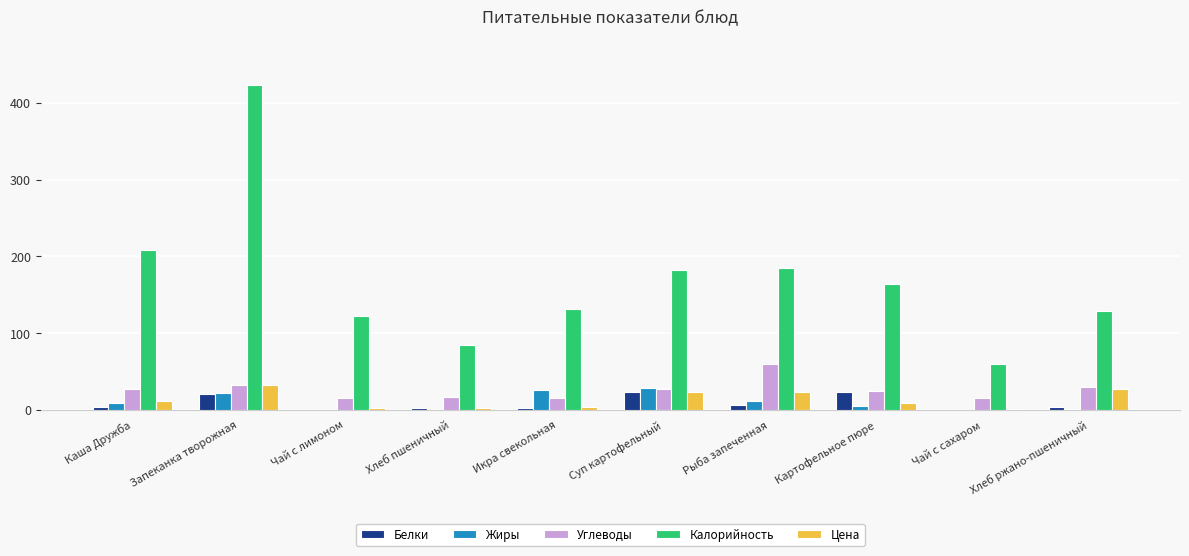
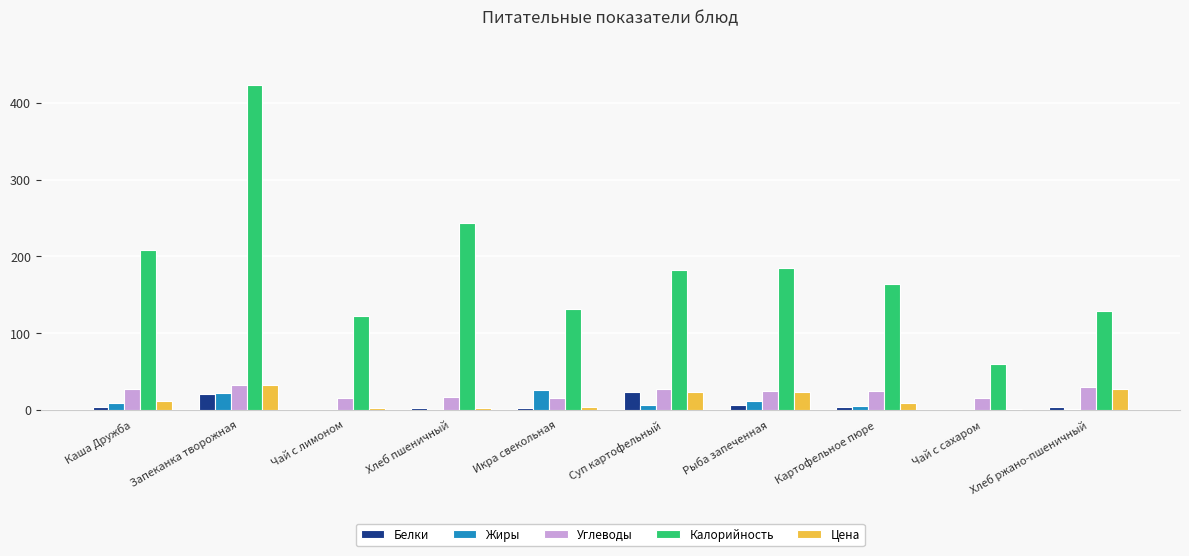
  {
    "Белки": {
      "Каша Дружба": 0,
      "Запеканка творожная": 20,
      "Суп картофельный": 20,
      "Рыба запеченная": 10,
-     "Картофельное пюре": 20,
+     "Картофельное пюре": 0,
      "Хлеб ржано-пшеничный": 0
    },
    "Жиры": {
      "Каша Дружба": 10,
      "Запеканка творожная": 20,
      "Чай с лимоном": 0,
      "Икра свекольная": 30,
-     "Суп картофельный": 30,
+     "Суп картофельный": 10,
      "Рыба запеченная": 10,
      "Картофельное пюре": 10
    },
    "Углеводы": {
      "Каша Дружба": 30,
      "Запеканка творожная": 30,
      "Чай с лимоном": 20,
      "Хлеб пшеничный": 20,
      "Икра свекольная": 20,
      "Суп картофельный": 30,
-     "Рыба запеченная": 60,
+     "Рыба запеченная": 30,
      "Картофельное пюре": 20,
      "Чай с сахаром": 20,
      "Хлеб ржано-пшеничный": 30
    },
    "Калорийность": {
      "Каша Дружба": 210,
      "Запеканка творожная": 420,
      "Чай с лимоном": 120,
-     "Хлеб пшеничный": 80,
+     "Хлеб пшеничный": 240,
      "Икра свекольная": 130,
      "Суп картофельный": 180,
      "Рыба запеченная": 180,
      "Картофельное пюре": 160,
      "Чай с сахаром": 60,
      "Хлеб ржано-пшеничный": 130
    },
    "Цена": {
      "Каша Дружба": 10,
      "Запеканка творожная": 30,
      "Икра свекольная": 0,
      "Суп картофельный": 20,
      "Рыба запеченная": 20,
      "Картофельное пюре": 10,
      "Хлеб ржано-пшеничный": 30
    }
  }
